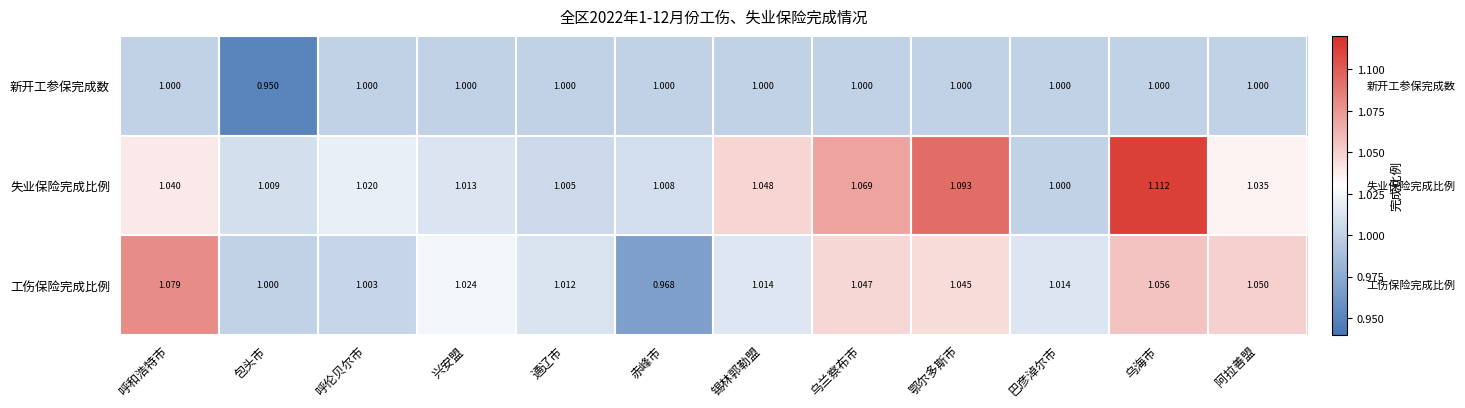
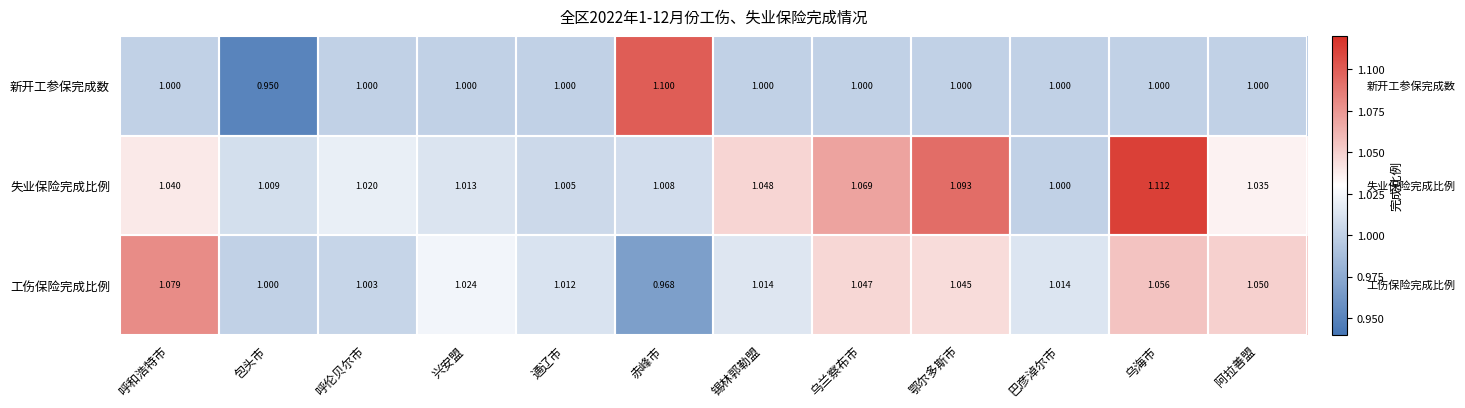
  {
    "新开工参保完成数": {
      "呼和浩特市": 1.000,
      "包头市": 0.950,
      "呼伦贝尔市": 1.000,
      "兴安盟": 1.000,
      "通辽市": 1.000,
-     "赤峰市": 1.000,
+     "赤峰市": 1.100,
      "锡林郭勒盟": 1.000,
      "乌兰察布市": 1.000,
      "鄂尔多斯市": 1.000,
      "巴彦淖尔市": 1.000,
      "乌海市": 1.000,
      "阿拉善盟": 1.000
    },
    "失业保险完成比例": {
      "呼和浩特市": 1.040,
      "包头市": 1.009,
      "呼伦贝尔市": 1.020,
      "兴安盟": 1.013,
      "通辽市": 1.005,
      "赤峰市": 1.008,
      "锡林郭勒盟": 1.048,
      "乌兰察布市": 1.069,
      "鄂尔多斯市": 1.093,
      "巴彦淖尔市": 1.000,
      "乌海市": 1.112,
      "阿拉善盟": 1.035
    },
    "工伤保险完成比例": {
      "呼和浩特市": 1.079,
      "包头市": 1.000,
      "呼伦贝尔市": 1.003,
      "兴安盟": 1.024,
      "通辽市": 1.012,
      "赤峰市": 0.968,
      "锡林郭勒盟": 1.014,
      "乌兰察布市": 1.047,
      "鄂尔多斯市": 1.045,
      "巴彦淖尔市": 1.014,
      "乌海市": 1.056,
      "阿拉善盟": 1.050
    }
  }
